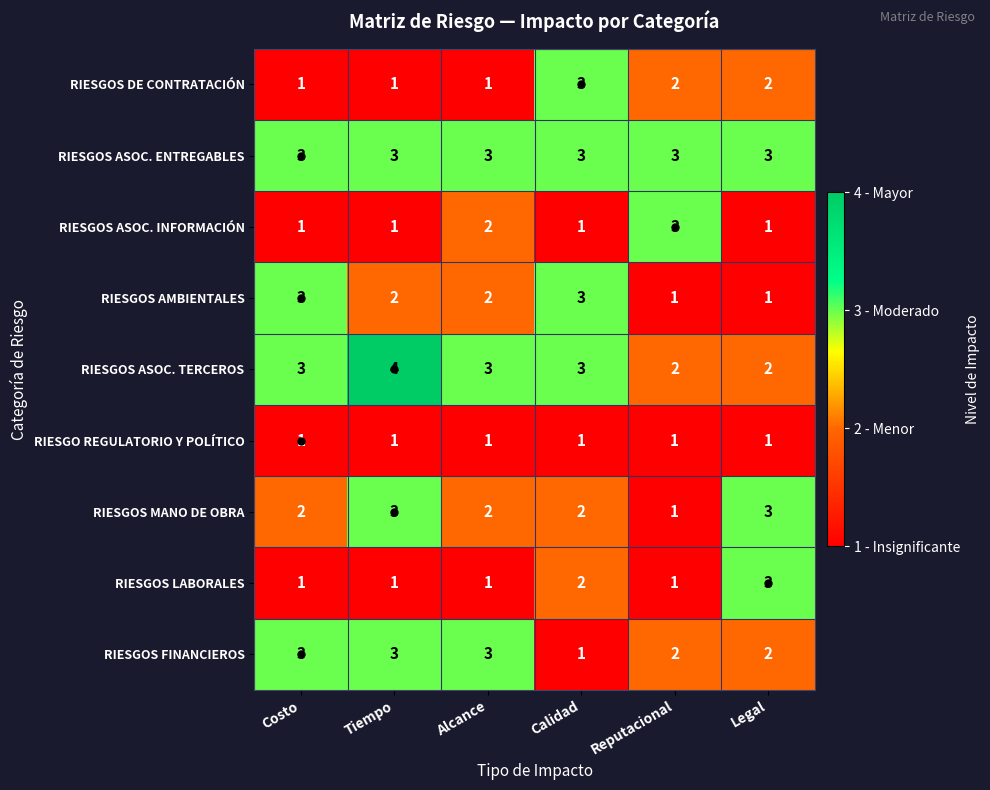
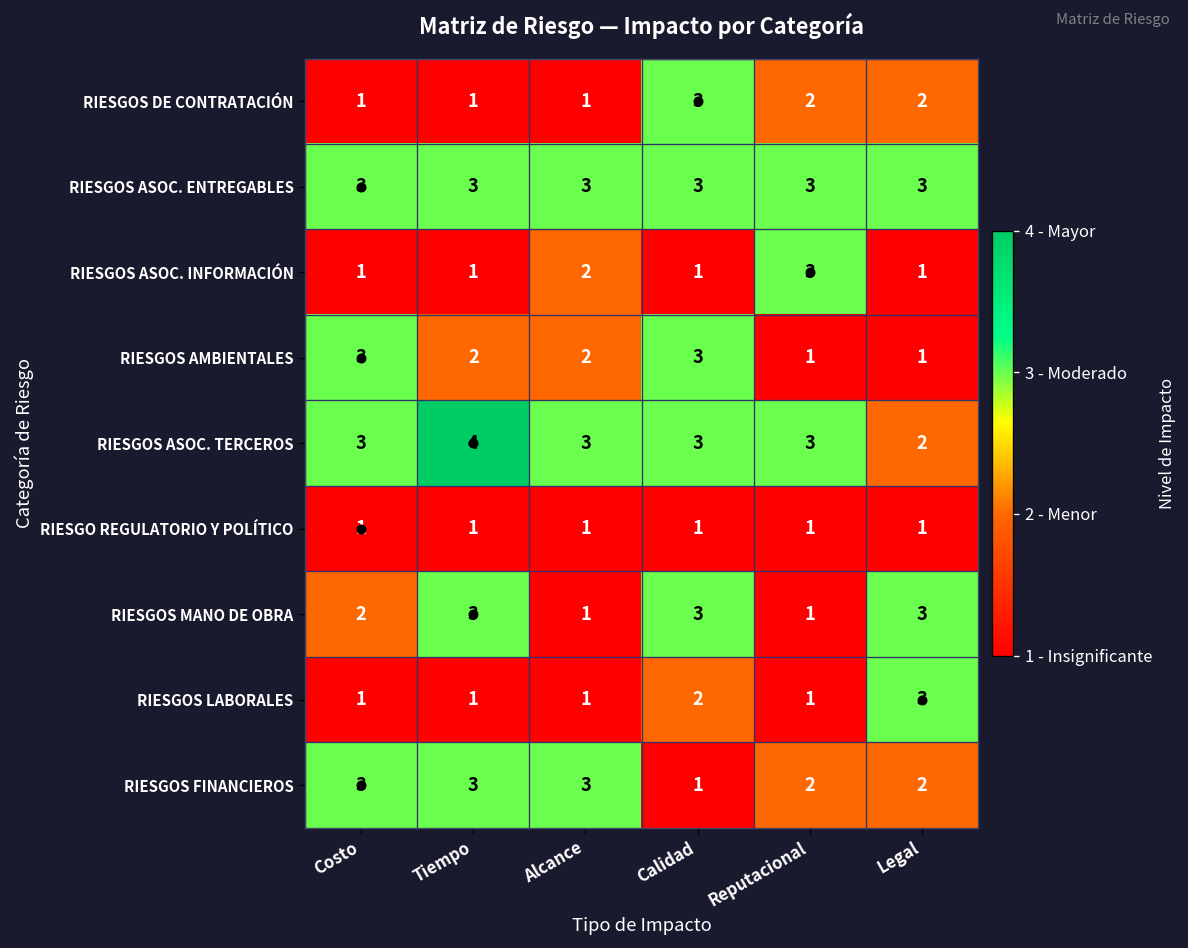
  {
    "RIESGOS DE CONTRATACIÓN": {
      "Costo": 1,
      "Tiempo": 1,
      "Alcance": 1,
      "Reputacional": 2,
      "Legal": 2
    },
    "RIESGOS ASOC. ENTREGABLES": {
      "Tiempo": 3,
      "Alcance": 3,
      "Calidad": 3,
      "Reputacional": 3,
      "Legal": 3
    },
    "RIESGOS ASOC. INFORMACIÓN": {
      "Costo": 1,
      "Tiempo": 1,
      "Alcance": 2,
      "Calidad": 1,
      "Legal": 1
    },
    "RIESGOS AMBIENTALES": {
      "Tiempo": 2,
      "Alcance": 2,
      "Calidad": 3,
      "Reputacional": 1,
      "Legal": 1
    },
    "RIESGOS ASOC. TERCEROS": {
      "Costo": 3,
      "Alcance": 3,
      "Calidad": 3,
-     "Reputacional": 2,
+     "Reputacional": 3,
      "Legal": 2
    },
    "RIESGO REGULATORIO Y POLÍTICO": {
      "Tiempo": 1,
      "Alcance": 1,
      "Calidad": 1,
      "Reputacional": 1,
      "Legal": 1
    },
    "RIESGOS MANO DE OBRA": {
      "Costo": 2,
-     "Alcance": 2,
-     "Calidad": 2,
+     "Alcance": 1,
+     "Calidad": 3,
      "Reputacional": 1,
      "Legal": 3
    },
    "RIESGOS LABORALES": {
      "Costo": 1,
      "Tiempo": 1,
      "Alcance": 1,
      "Calidad": 2,
      "Reputacional": 1
    },
    "RIESGOS FINANCIEROS": {
      "Tiempo": 3,
      "Alcance": 3,
      "Calidad": 1,
      "Reputacional": 2,
      "Legal": 2
    }
  }
